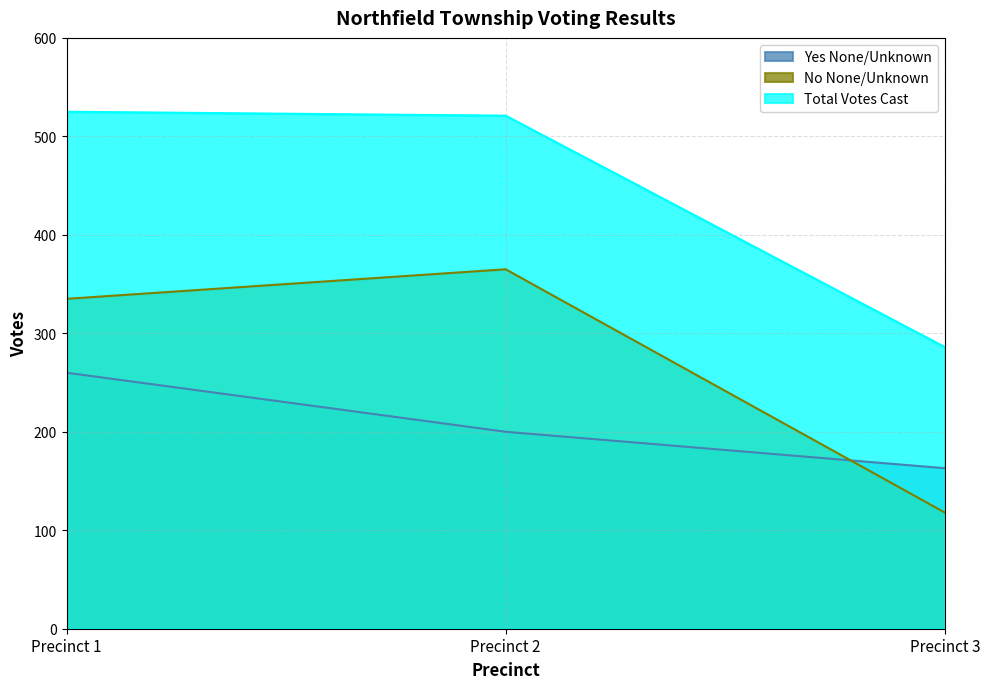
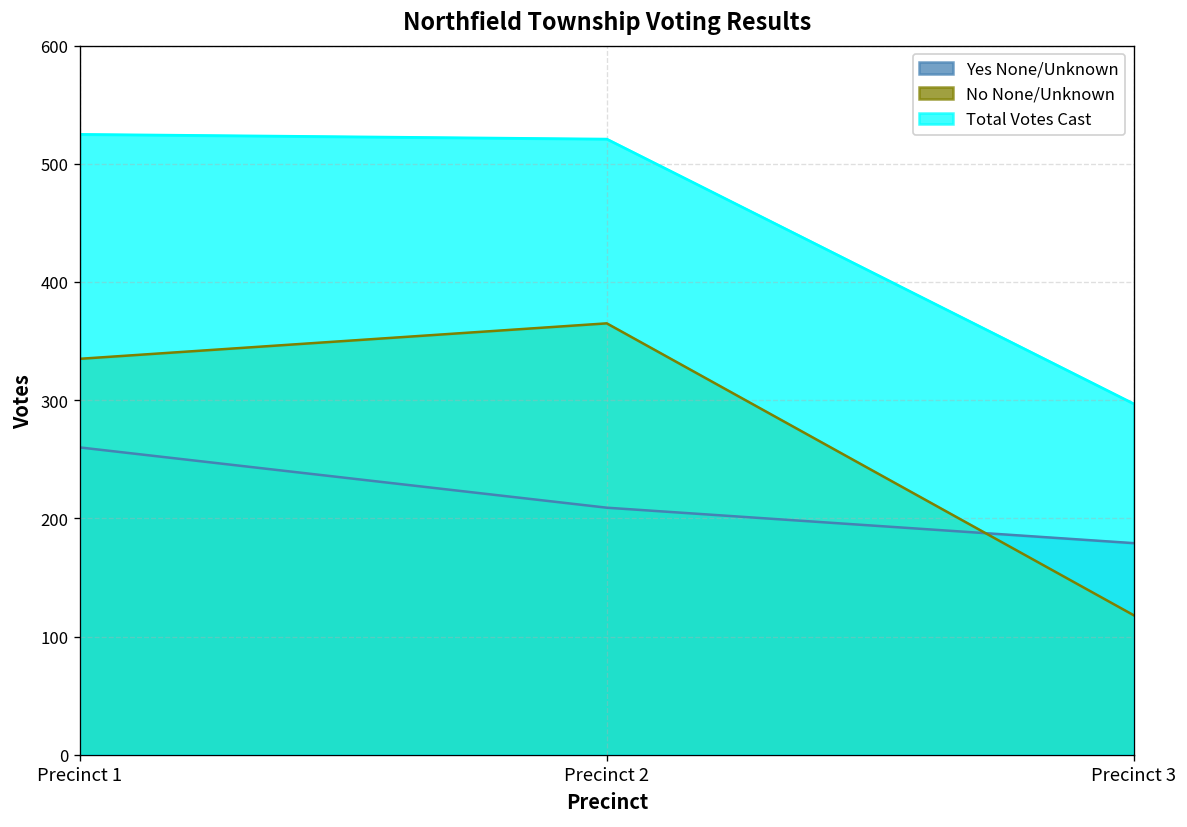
  {
    "Yes None/Unknown": {
      "Precinct 1": 260,
-     "Precinct 2": 200,
-     "Precinct 3": 160
+     "Precinct 2": 210,
+     "Precinct 3": 180
    },
    "No None/Unknown": {
      "Precinct 1": 340,
      "Precinct 2": 370,
      "Precinct 3": 120
    },
    "Total Votes Cast": {
      "Precinct 1": 530,
      "Precinct 2": 520,
-     "Precinct 3": 290
+     "Precinct 3": 300
    }
  }
